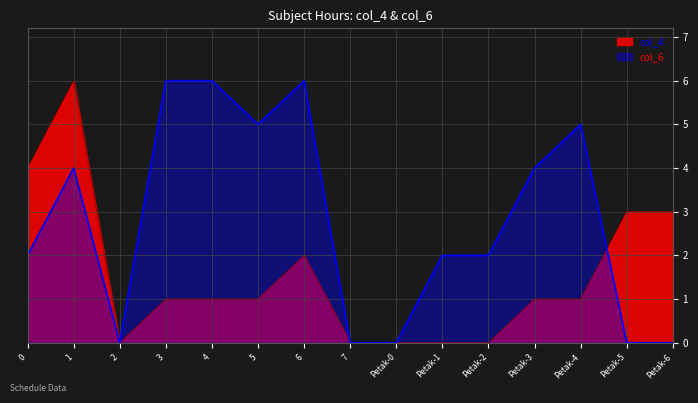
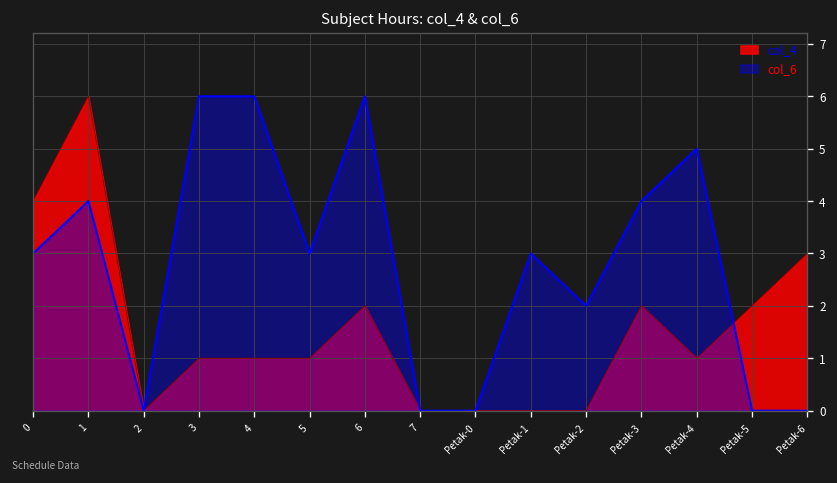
  {
    "col_4": {
      "0": 4,
      "1": 6,
      "3": 1,
      "4": 1,
      "5": 1,
      "6": 2,
      "Petak-1": 0,
      "Petak-2": 0,
-     "Petak-3": 1,
+     "Petak-3": 2,
      "Petak-4": 1,
-     "Petak-5": 3,
+     "Petak-5": 2,
      "Petak-6": 3
    },
    "col_6": {
-     "0": 2,
+     "0": 3,
      "1": 4,
      "3": 6,
      "4": 6,
-     "5": 5,
+     "5": 3,
      "6": 6,
-     "Petak-1": 2,
+     "Petak-1": 3,
      "Petak-2": 2,
      "Petak-3": 4,
      "Petak-4": 5,
      "Petak-5": 0,
      "Petak-6": 0
    }
  }
